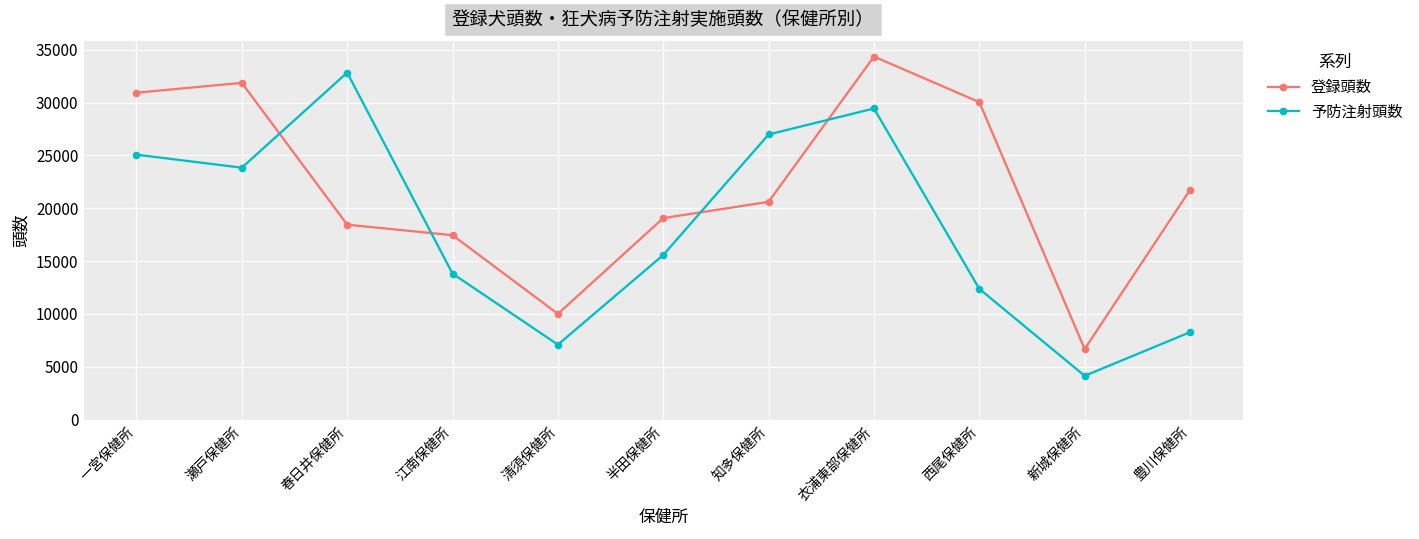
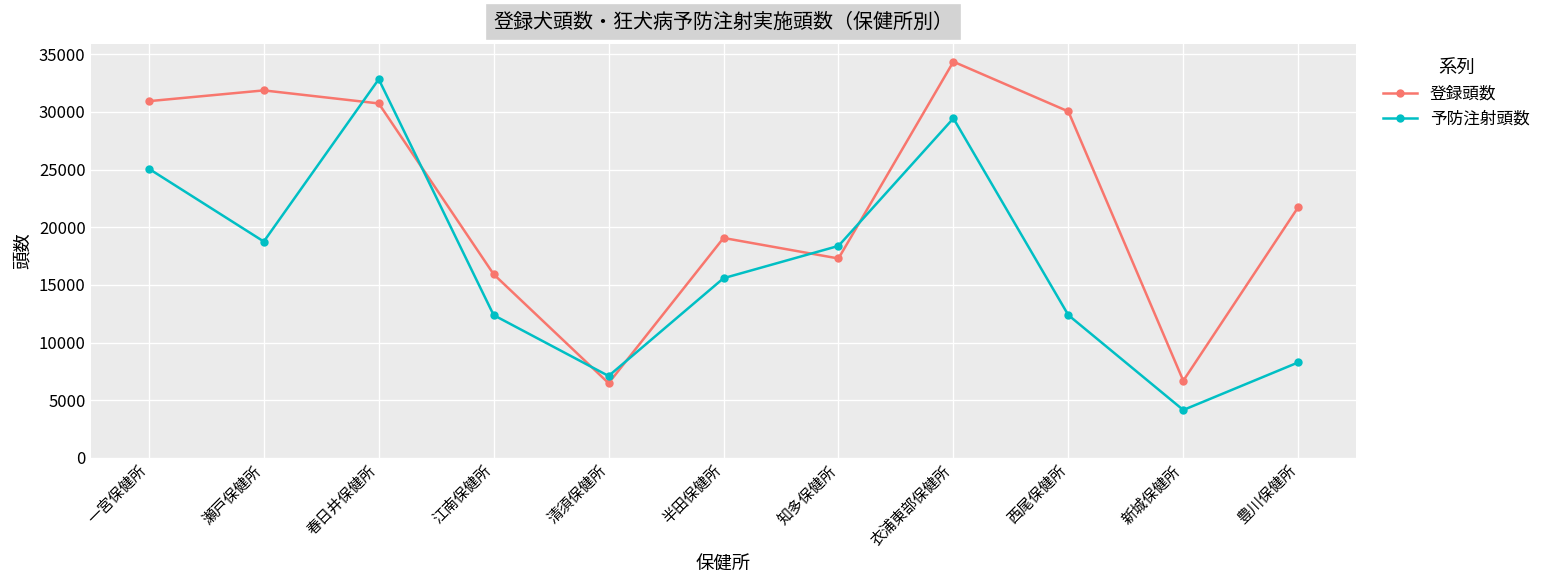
  {
    "登録頭数": {
      "一宮保健所": 31000,
      "瀬戸保健所": 32000,
-     "春日井保健所": 18000,
-     "江南保健所": 17000,
-     "清須保健所": 10000,
+     "春日井保健所": 31000,
+     "江南保健所": 16000,
+     "清須保健所": 6000,
      "半田保健所": 19000,
-     "知多保健所": 21000,
+     "知多保健所": 17000,
      "衣浦東部保健所": 34000,
      "西尾保健所": 30000,
      "新城保健所": 7000,
      "豊川保健所": 22000
    },
    "予防注射頭数": {
      "一宮保健所": 25000,
-     "瀬戸保健所": 24000,
+     "瀬戸保健所": 19000,
      "春日井保健所": 33000,
-     "江南保健所": 14000,
+     "江南保健所": 12000,
      "清須保健所": 7000,
      "半田保健所": 16000,
-     "知多保健所": 27000,
+     "知多保健所": 18000,
      "衣浦東部保健所": 29000,
      "西尾保健所": 12000,
      "新城保健所": 4000,
      "豊川保健所": 8000
    }
  }
